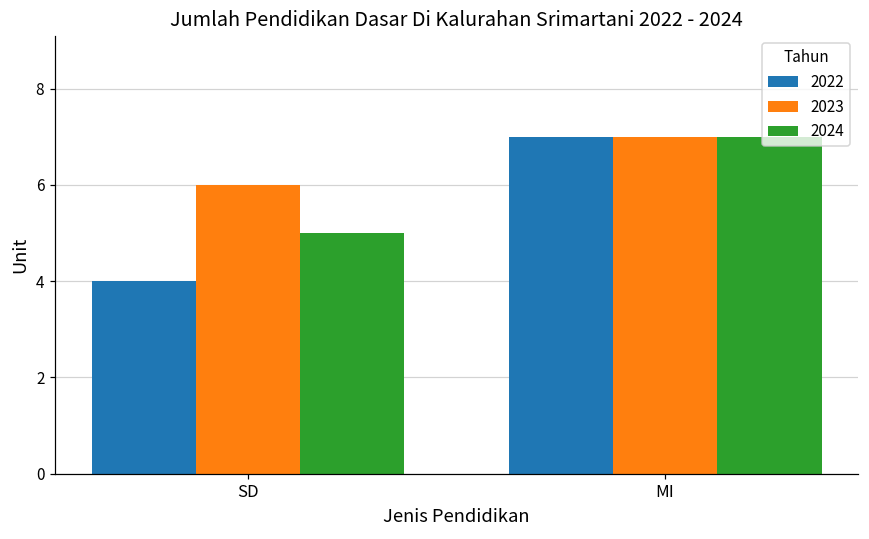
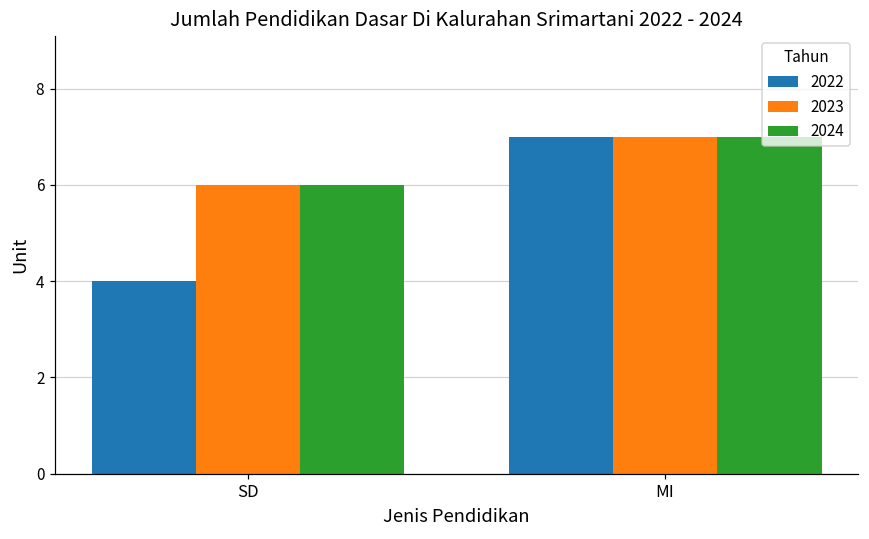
  {
    "2022": {
      "SD": 4,
      "MI": 7
    },
    "2023": {
      "SD": 6,
      "MI": 7
    },
    "2024": {
-     "SD": 5
+     "SD": 6
    }
  }
